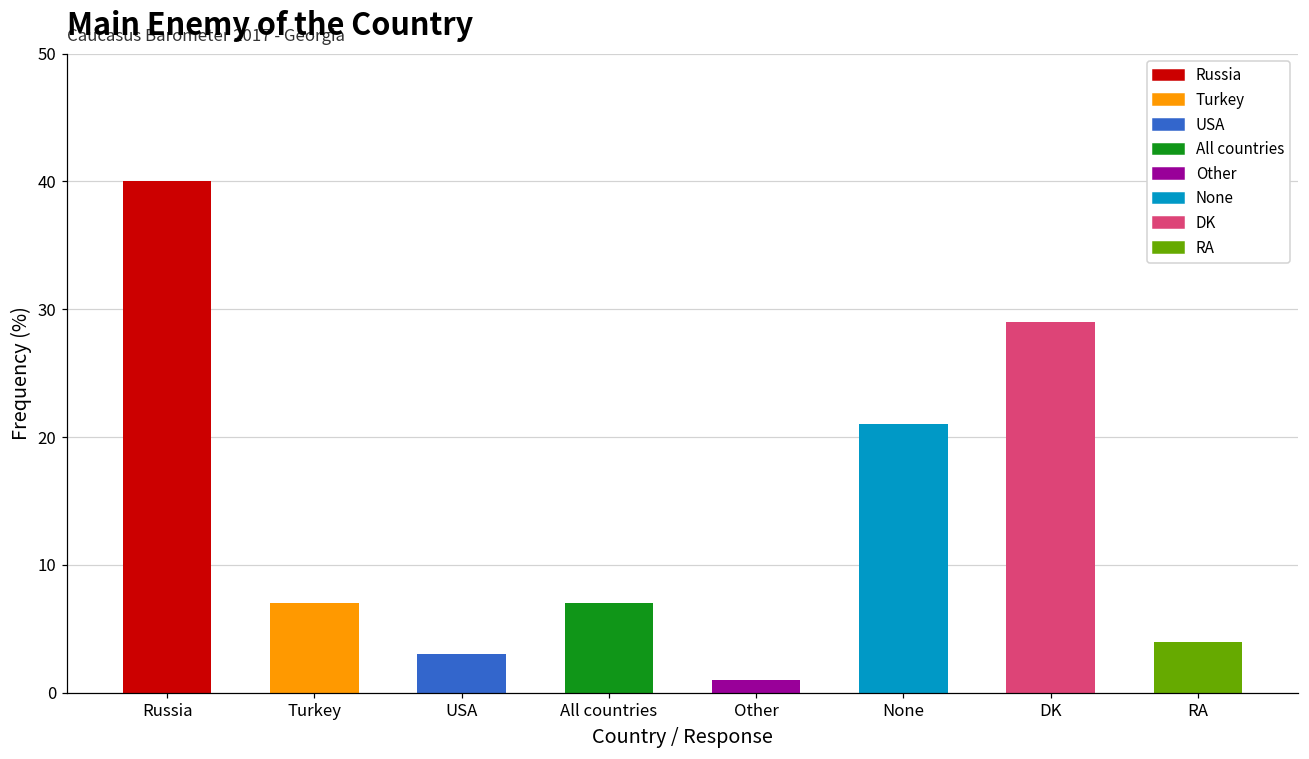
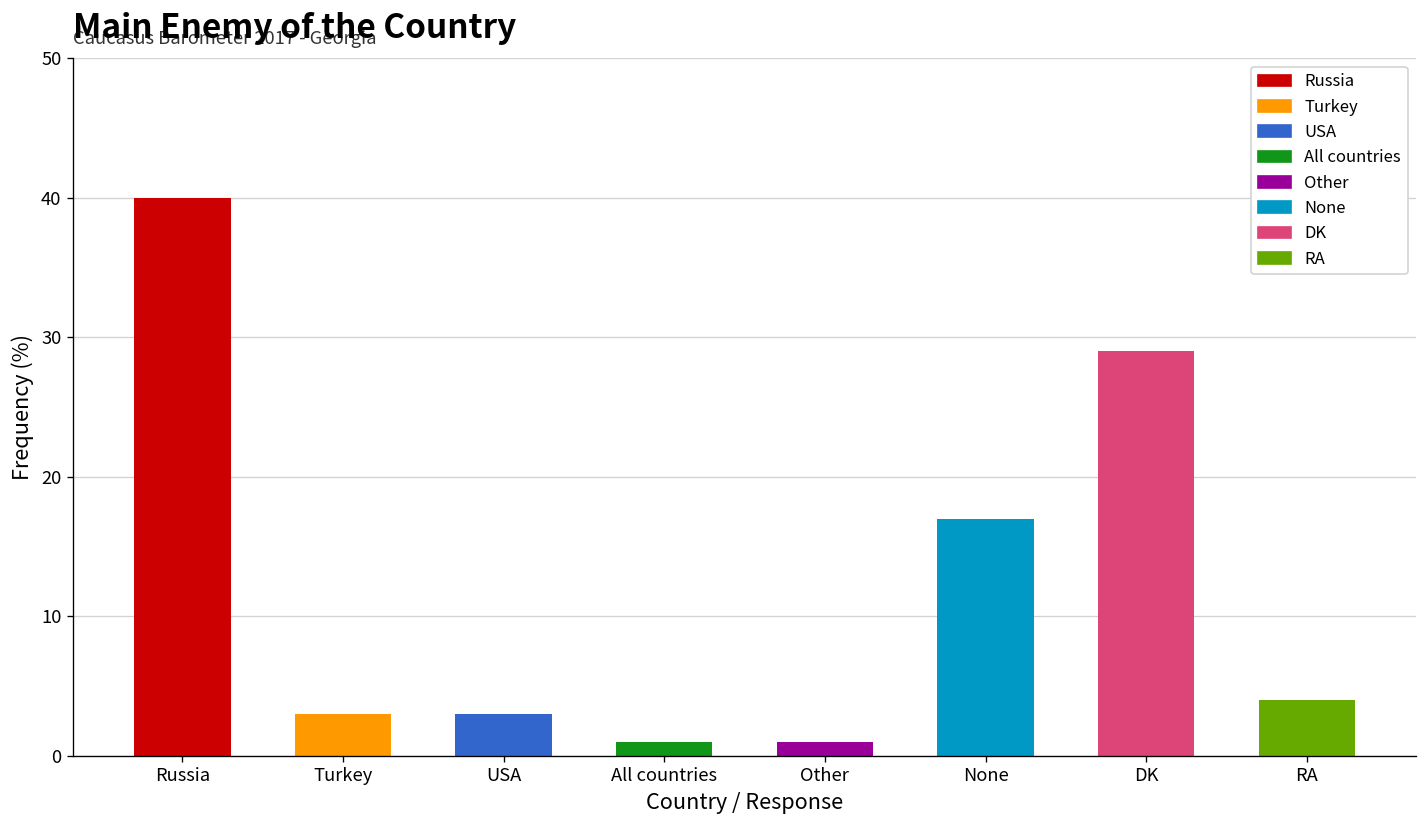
  {
    "Russia": 40,
-   "Turkey": 7,
+   "Turkey": 3,
    "USA": 3,
-   "All countries": 7,
+   "All countries": 1,
    "Other": 1,
-   "None": 21,
+   "None": 17,
    "DK": 29,
    "RA": 4
  }
